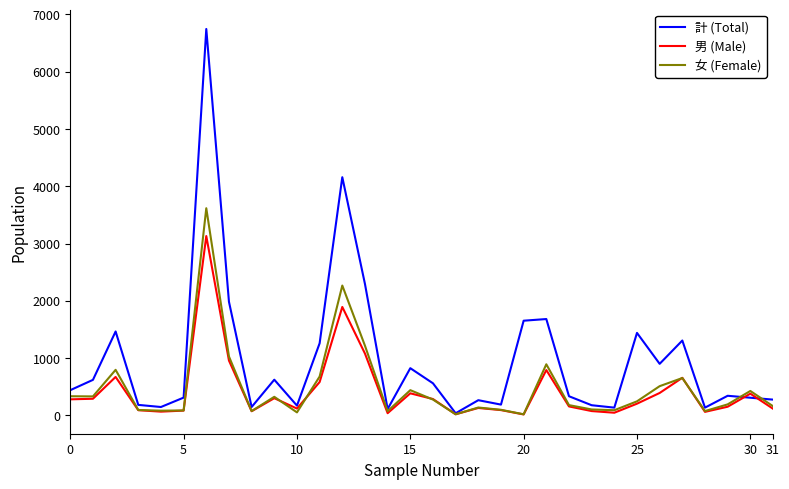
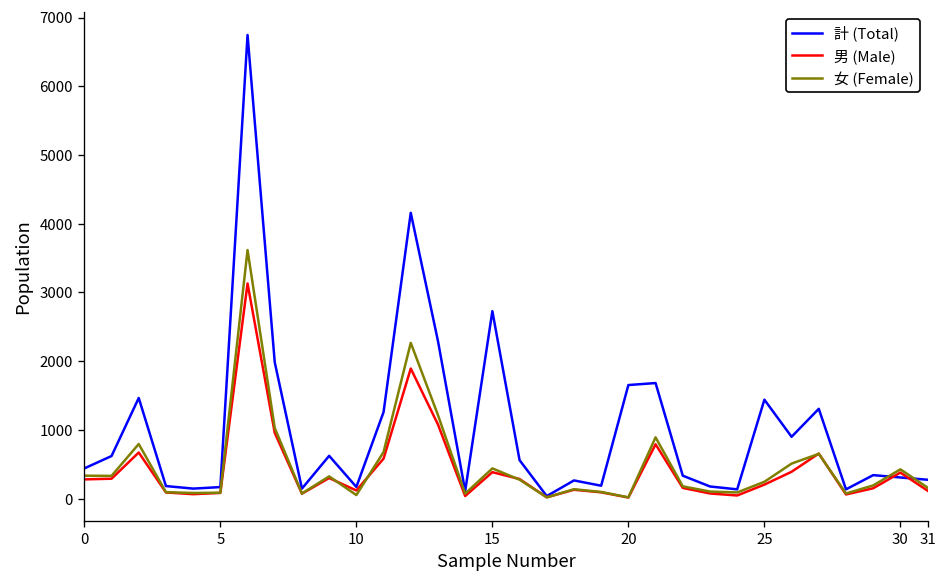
  {
    "計 (Total)": {
      "0": 400,
-     "5": 300,
+     "5": 200,
      "10": 200,
-     "15": 800,
+     "15": 2700,
      "20": 1700,
      "25": 1400,
      "30": 300,
      "31": 300
    },
    "男 (Male)": {
      "0": 300,
      "10": 100,
      "15": 400,
      "30": 400
    },
    "女 (Female)": {
      "0": 300,
      "10": 100,
      "15": 400,
      "30": 400
    }
  }
